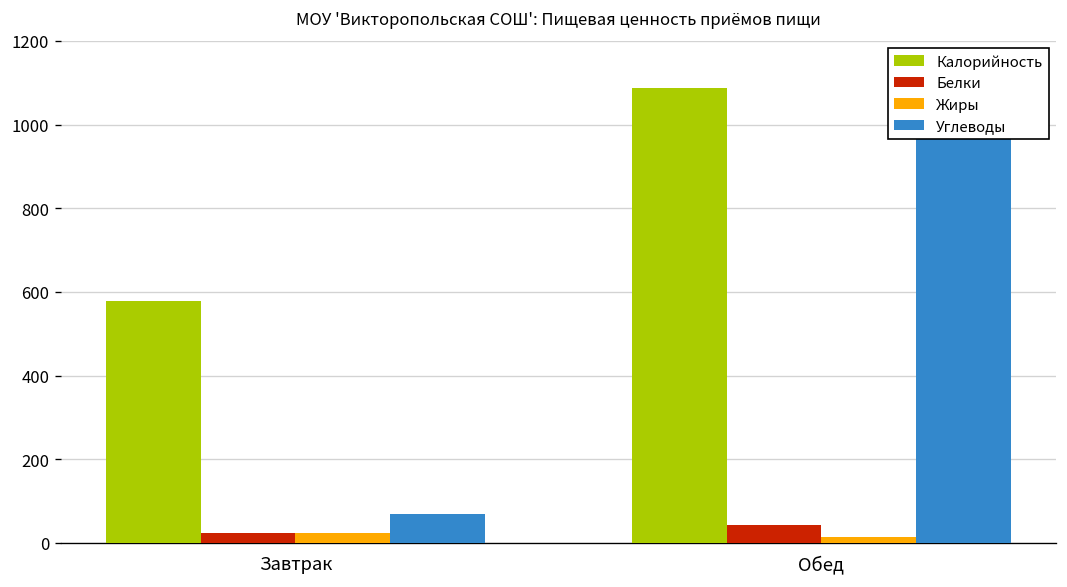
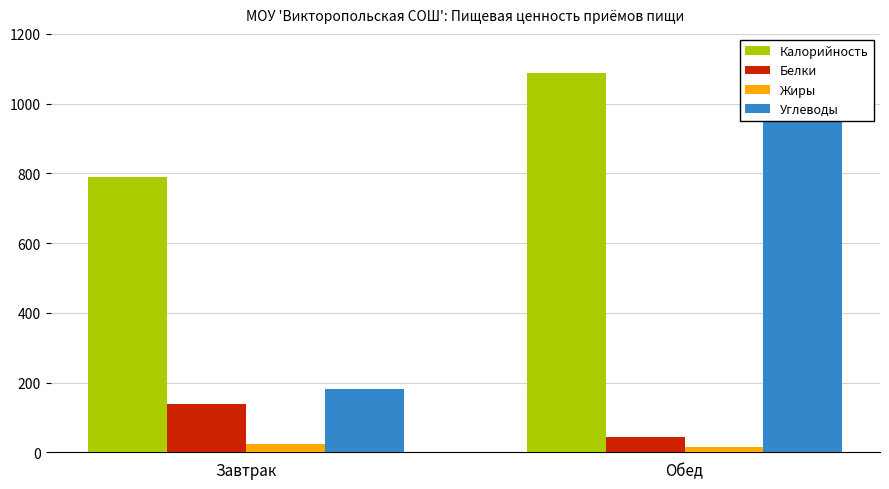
  {
    "Калорийность": {
-     "Завтрак": 580,
+     "Завтрак": 790,
      "Обед": 1090
    },
    "Белки": {
-     "Завтрак": 20,
+     "Завтрак": 140,
      "Обед": 40
    },
    "Жиры": {
      "Завтрак": 20,
      "Обед": 10
    },
    "Углеводы": {
-     "Завтрак": 70
+     "Завтрак": 180
    }
  }
